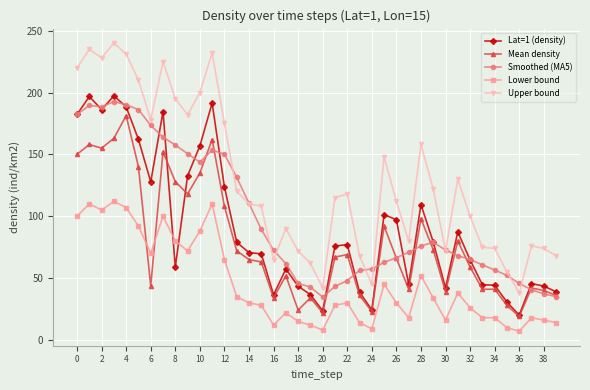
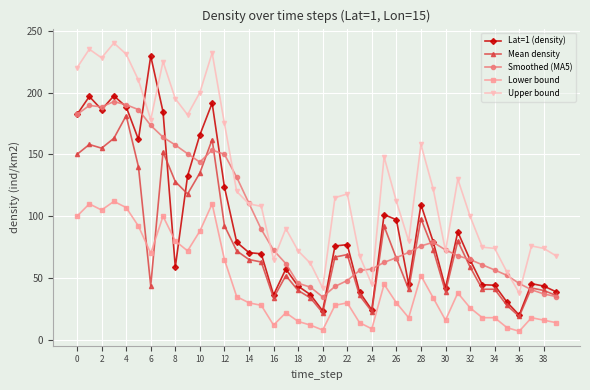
  {
    "Lat=1 (density)": {
      "2": 186,
-     "6": 128,
+     "6": 229,
      "8": 59,
-     "10": 157,
+     "10": 166,
      "12": 124,
      "14": 71,
      "16": 36,
      "18": 44,
      "22": 77,
      "26": 97,
      "28": 109,
      "30": 42,
      "34": 44,
      "38": 44
    },
    "Mean density": {
      "0": 150,
      "2": 155,
      "4": 181,
      "6": 44,
      "8": 128,
      "10": 135,
-     "12": 108,
+     "12": 92,
      "14": 65,
      "16": 34,
-     "18": 24,
+     "18": 40,
      "22": 69,
      "28": 98,
      "30": 39,
      "32": 59,
      "34": 41,
      "38": 40
    }
  }
